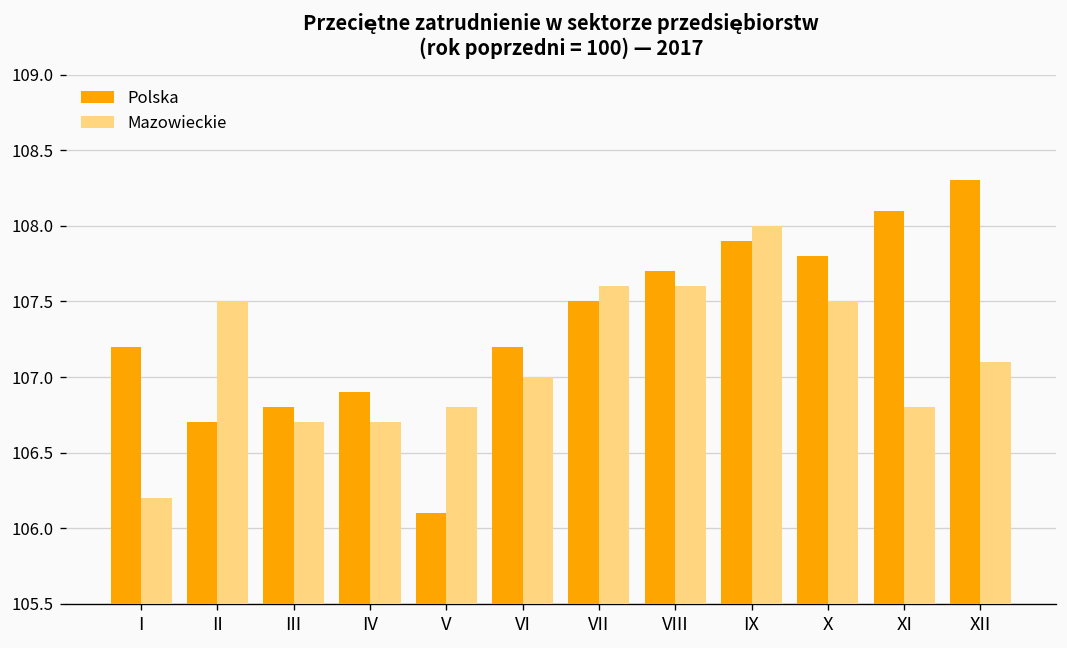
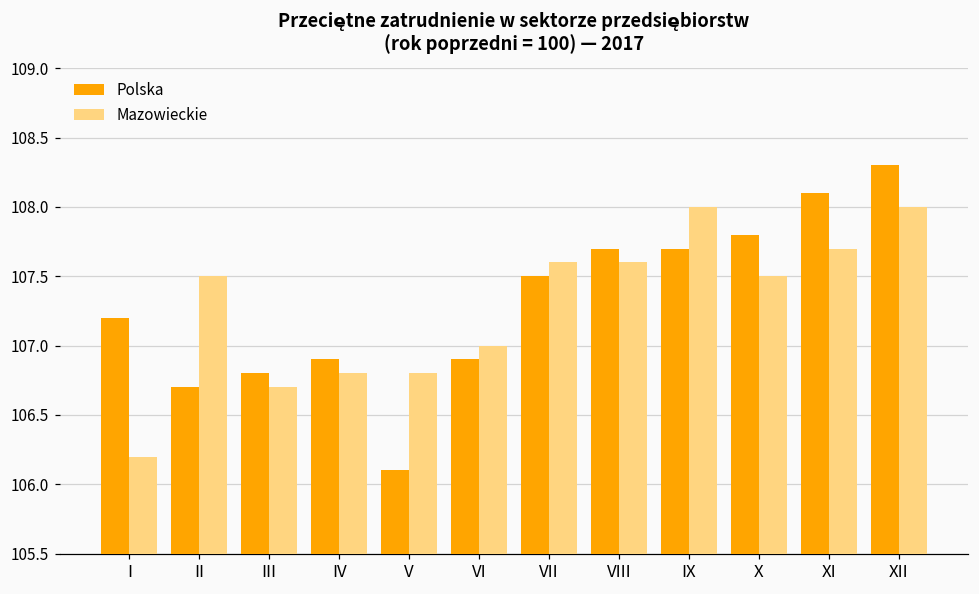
  {
    "Polska": {
      "I": 107.2,
      "II": 106.7,
      "III": 106.8,
      "IV": 106.9,
      "V": 106.1,
-     "VI": 107.2,
+     "VI": 106.9,
      "VII": 107.5,
      "VIII": 107.7,
-     "IX": 107.9,
+     "IX": 107.7,
      "X": 107.8,
      "XI": 108.1,
      "XII": 108.3
    },
    "Mazowieckie": {
      "I": 106.2,
      "II": 107.5,
      "III": 106.7,
-     "IV": 106.7,
+     "IV": 106.8,
      "V": 106.8,
      "VI": 107.0,
      "VII": 107.6,
      "VIII": 107.6,
      "IX": 108.0,
      "X": 107.5,
-     "XI": 106.8,
-     "XII": 107.1
+     "XI": 107.7,
+     "XII": 108.0
    }
  }
